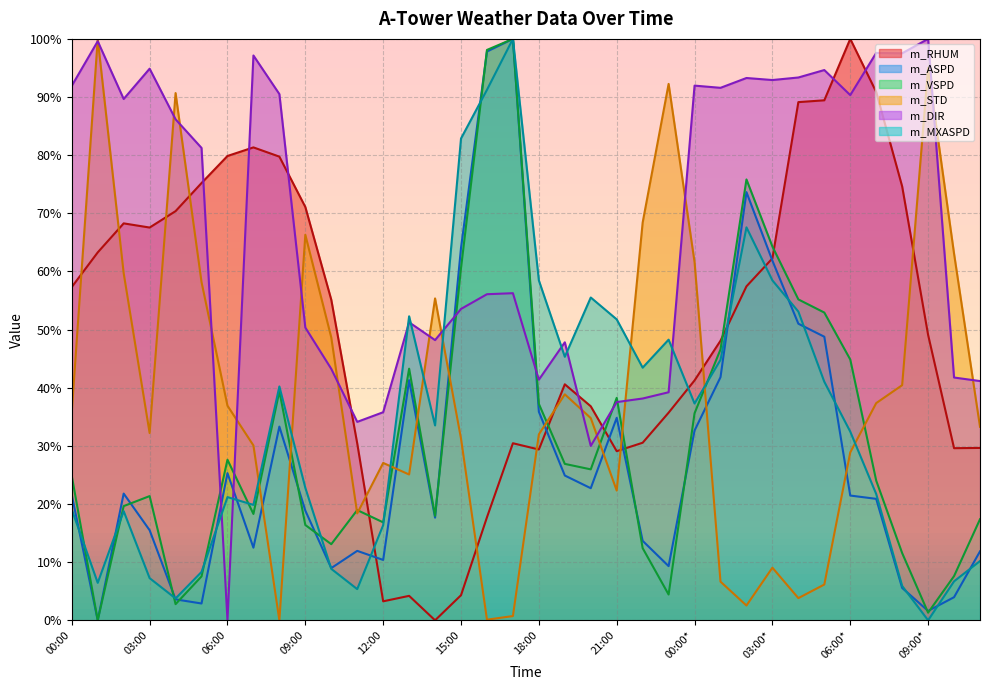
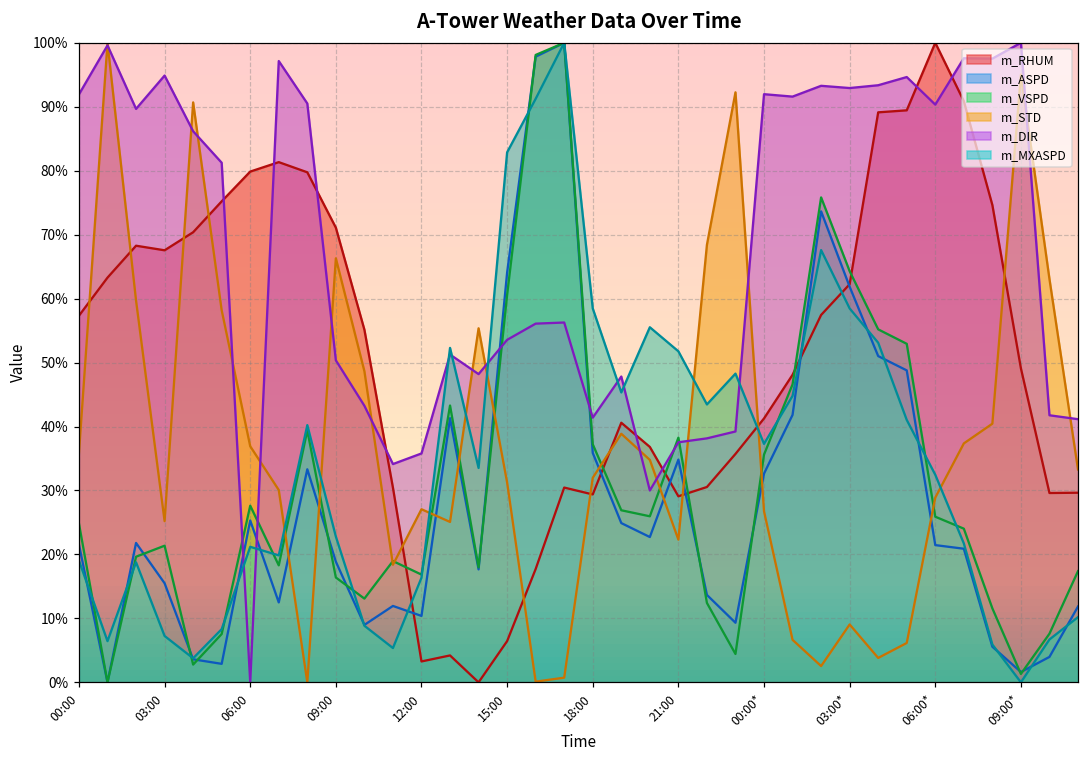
  {
    "m_RHUM": {
      "00:00": "57%",
      "03:00": "68%",
      "06:00": "80%",
      "09:00": "71%",
      "12:00": "3%",
-     "15:00": "4%",
+     "15:00": "6%",
      "18:00": "29%",
      "21:00": "29%",
      "00:00*": "41%",
      "06:00*": "100%",
      "09:00*": "49%"
    },
    "m_VSPD": {
      "00:00": "25%",
      "03:00": "21%",
      "06:00": "28%",
      "09:00": "16%",
      "12:00": "17%",
      "15:00": "61%",
      "18:00": "37%",
      "21:00": "38%",
      "00:00*": "36%",
      "03:00*": "64%",
-     "06:00*": "45%"
+     "06:00*": "26%"
    },
    "m_STD": {
      "00:00": "36%",
-     "03:00": "32%",
+     "03:00": "25%",
      "06:00": "37%",
      "09:00": "66%",
      "12:00": "27%",
      "15:00": "31%",
      "18:00": "32%",
      "21:00": "22%",
-     "00:00*": "62%",
+     "00:00*": "27%",
      "03:00*": "9%",
      "06:00*": "29%"
    },
    "m_DIR": {
      "00:00": "92%",
      "03:00": "95%",
      "06:00": "0%",
      "09:00": "50%",
      "12:00": "36%",
      "15:00": "54%",
      "18:00": "41%",
      "21:00": "38%",
      "00:00*": "92%",
      "03:00*": "93%",
      "06:00*": "90%",
      "09:00*": "100%"
    }
  }
